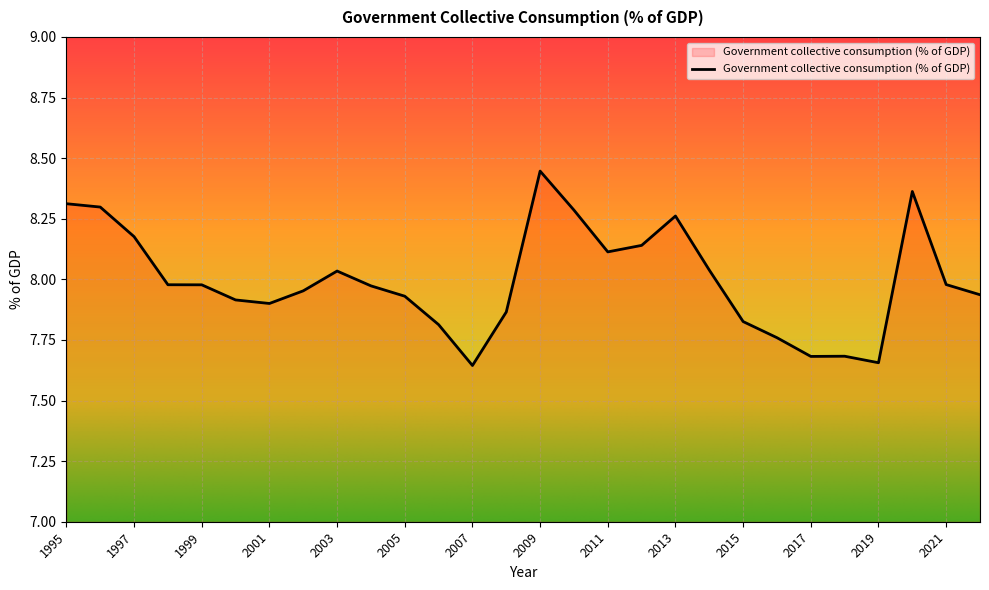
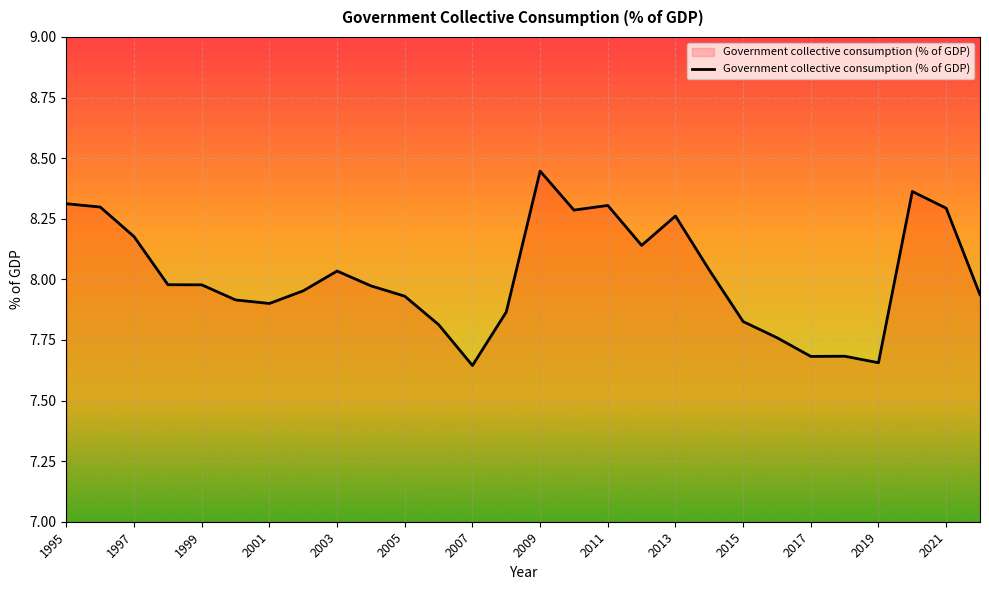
  {
    "1995": 8.31,
    "1997": 8.18,
    "1999": 7.98,
    "2001": 7.90,
    "2003": 8.03,
    "2005": 7.93,
    "2007": 7.64,
    "2009": 8.45,
-   "2011": 8.11,
+   "2011": 8.30,
    "2013": 8.26,
    "2015": 7.83,
    "2017": 7.68,
    "2019": 7.66,
-   "2021": 7.98
+   "2021": 8.29
  }
